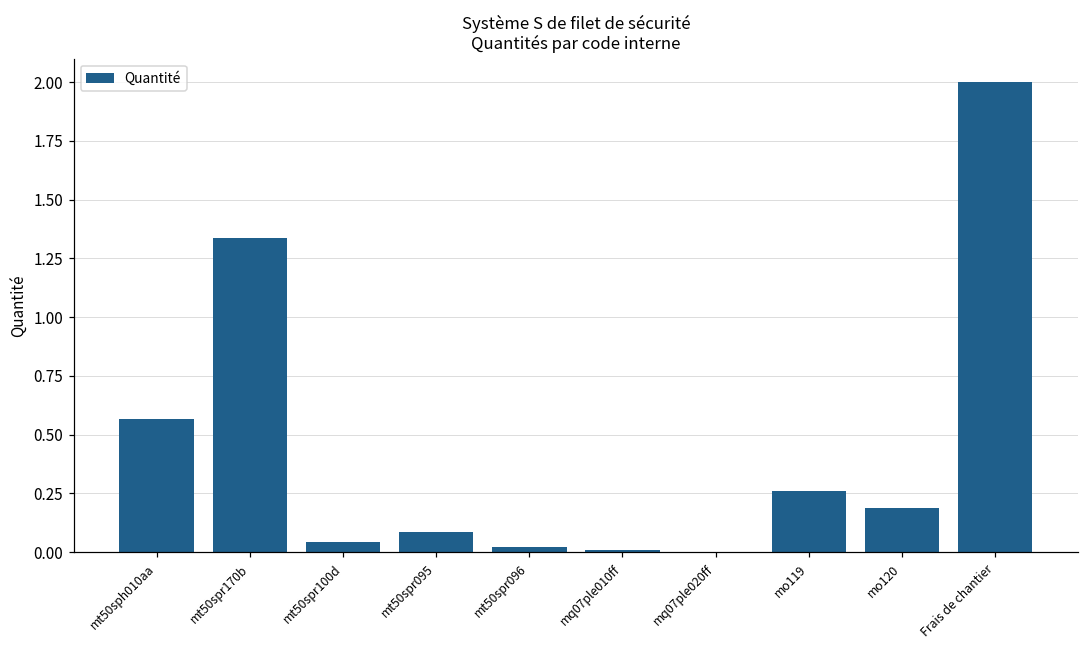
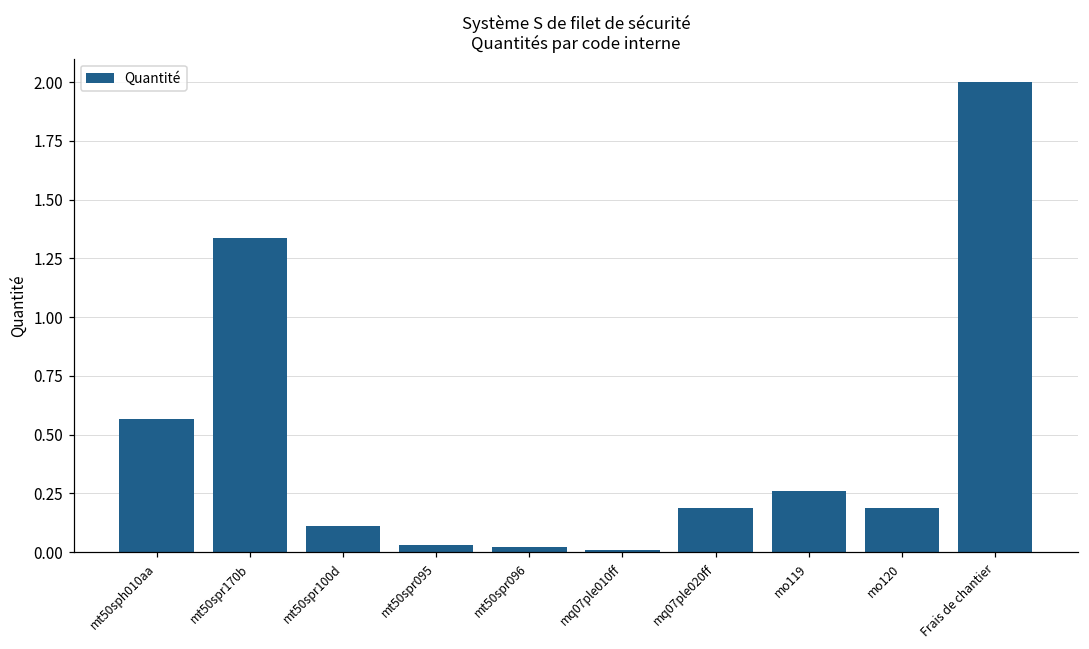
  {
    "mt50sph010aa": 0.57,
    "mt50spr170b": 1.34,
-   "mt50spr100d": 0.04,
-   "mt50spr095": 0.09,
+   "mt50spr100d": 0.11,
+   "mt50spr095": 0.03,
    "mt50spr096": 0.02,
-   "mq07ple020ff": 0.00,
+   "mq07ple020ff": 0.19,
    "mo119": 0.26,
    "mo120": 0.19,
    "Frais de chantier": 2.00
  }
